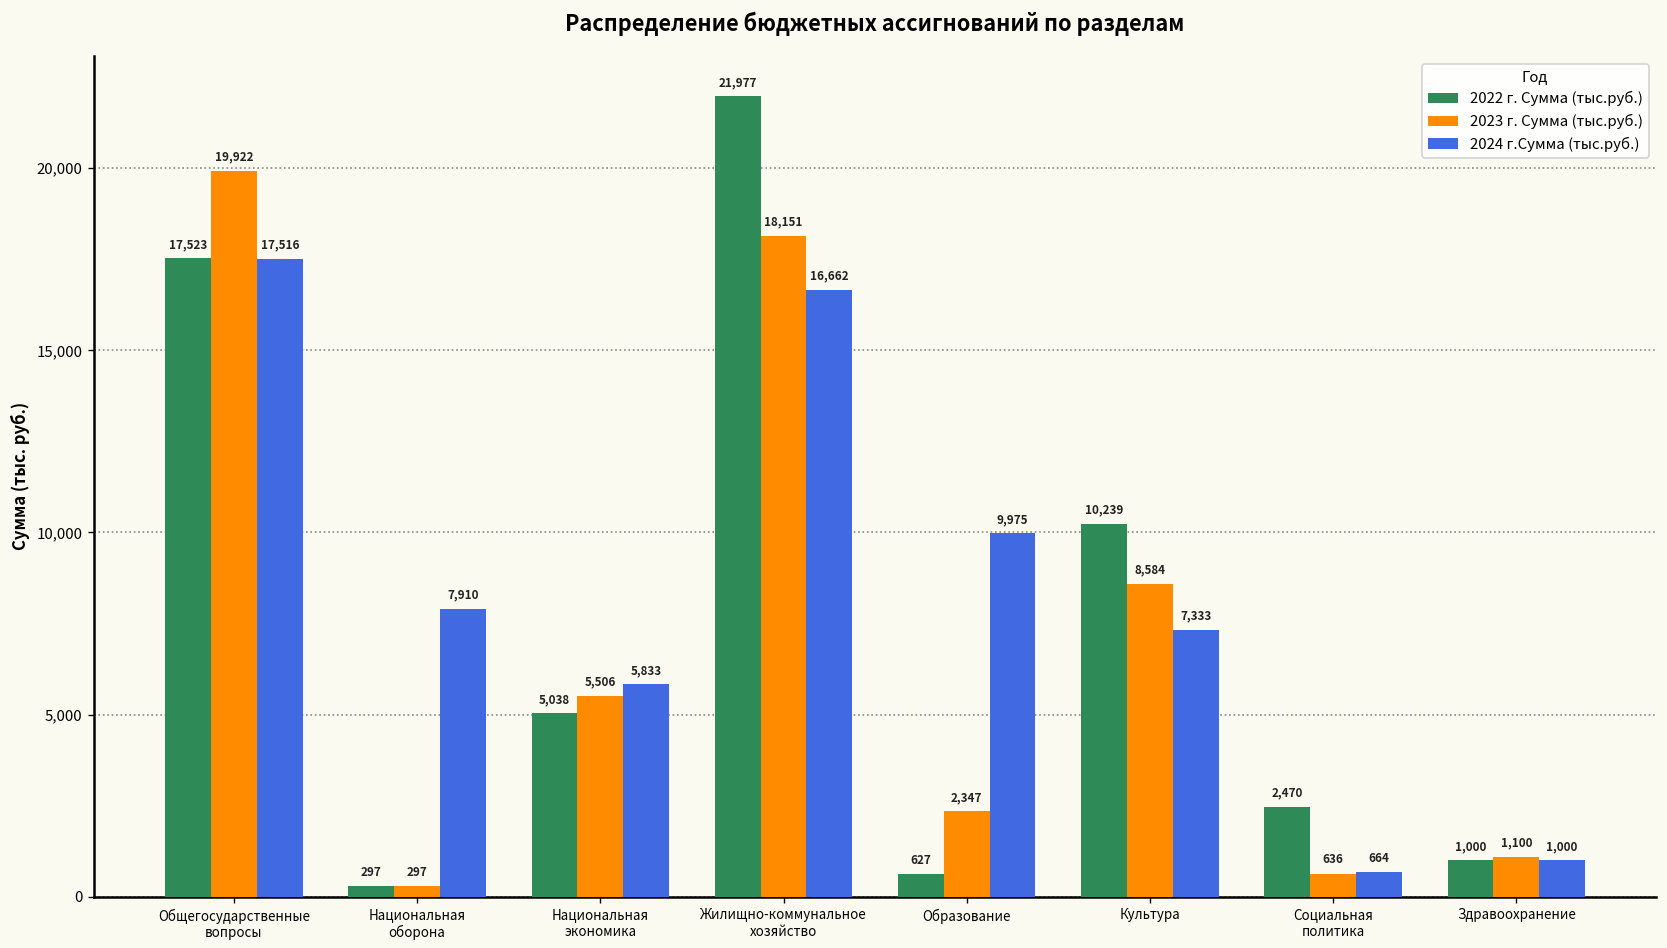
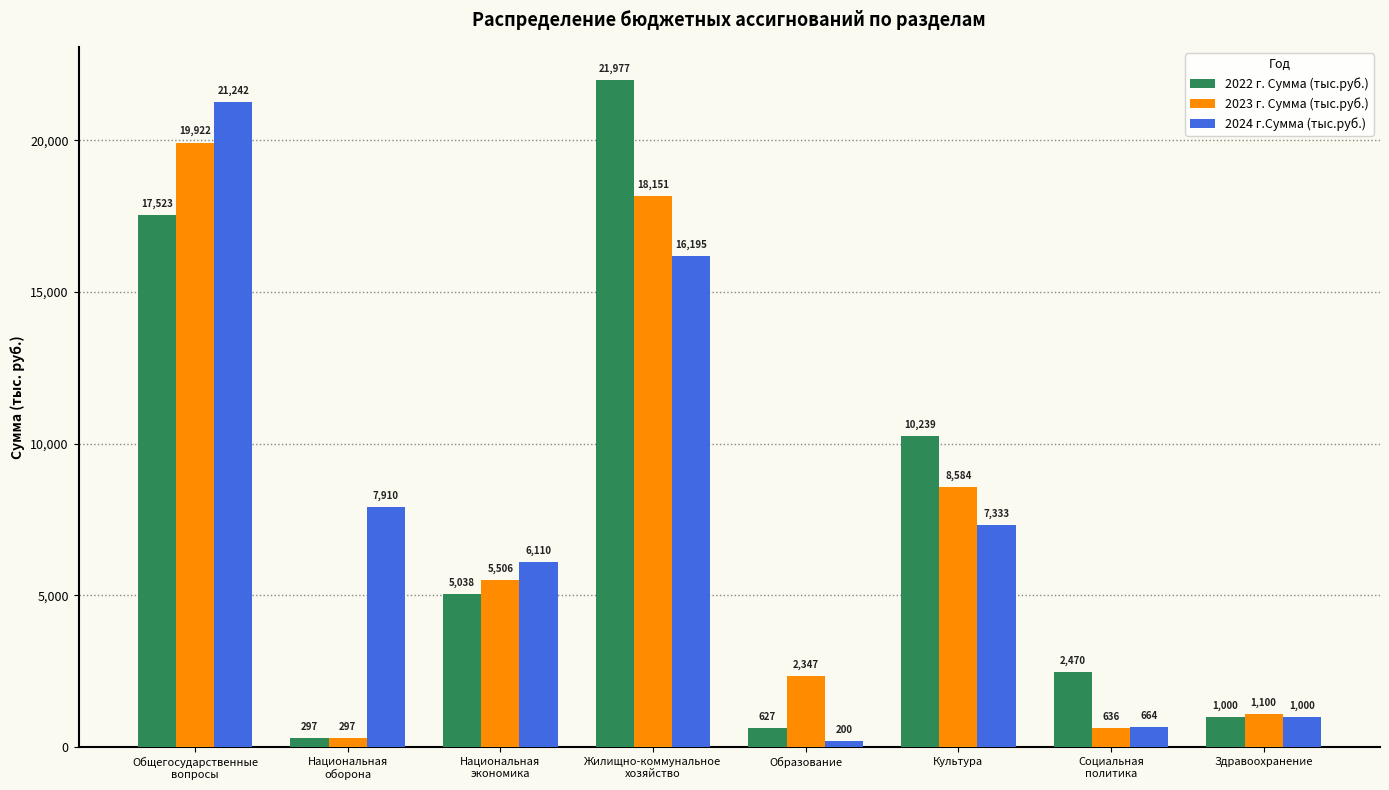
  {
    "2022 г. Сумма (тыс.руб.)": {
      "Общегосударственные вопросы": "17,523",
      "Национальная оборона": "297",
      "Национальная экономика": "5,038",
      "Жилищно-коммунальное хозяйство": "21,977",
      "Образование": "627",
      "Культура": "10,239",
      "Социальная политика": "2,470",
      "Здравоохранение": "1,000"
    },
    "2023 г. Сумма (тыс.руб.)": {
      "Общегосударственные вопросы": "19,922",
      "Национальная оборона": "297",
      "Национальная экономика": "5,506",
      "Жилищно-коммунальное хозяйство": "18,151",
      "Образование": "2,347",
      "Культура": "8,584",
      "Социальная политика": "636",
      "Здравоохранение": "1,100"
    },
    "2024 г.Сумма (тыс.руб.)": {
-     "Общегосударственные вопросы": "17,516",
+     "Общегосударственные вопросы": "21,242",
      "Национальная оборона": "7,910",
-     "Национальная экономика": "5,833",
-     "Жилищно-коммунальное хозяйство": "16,662",
-     "Образование": "9,975",
+     "Национальная экономика": "6,110",
+     "Жилищно-коммунальное хозяйство": "16,195",
+     "Образование": "200",
      "Культура": "7,333",
      "Социальная политика": "664",
      "Здравоохранение": "1,000"
    }
  }
